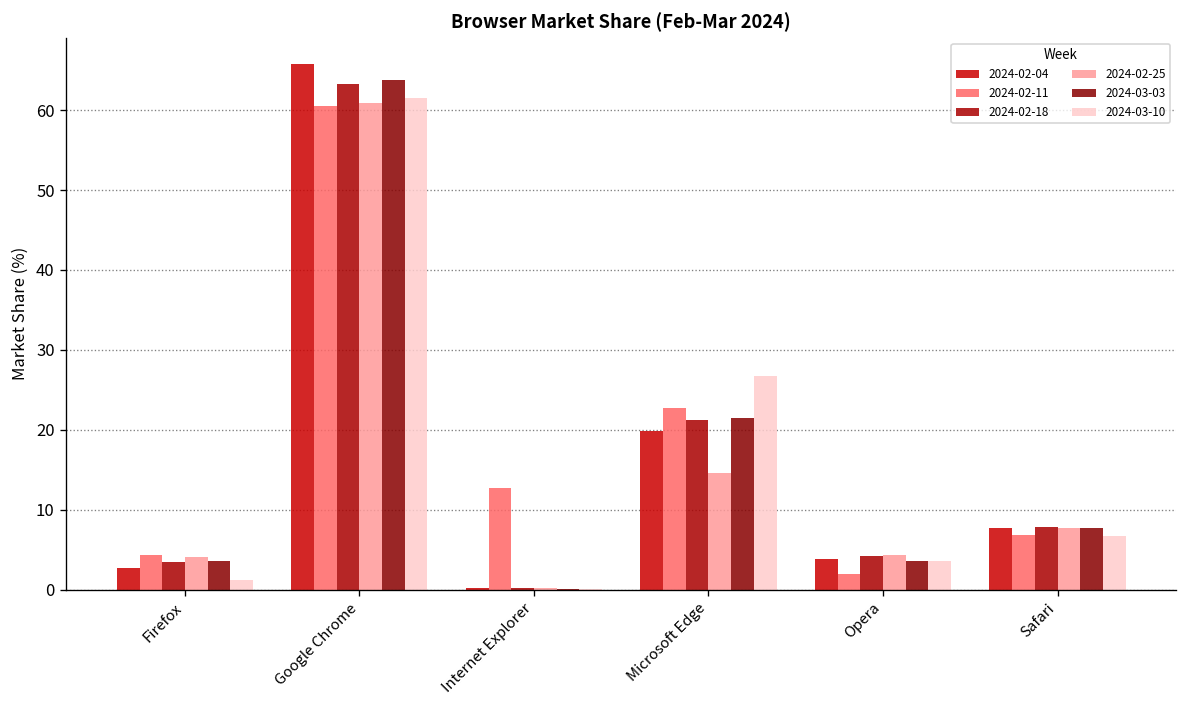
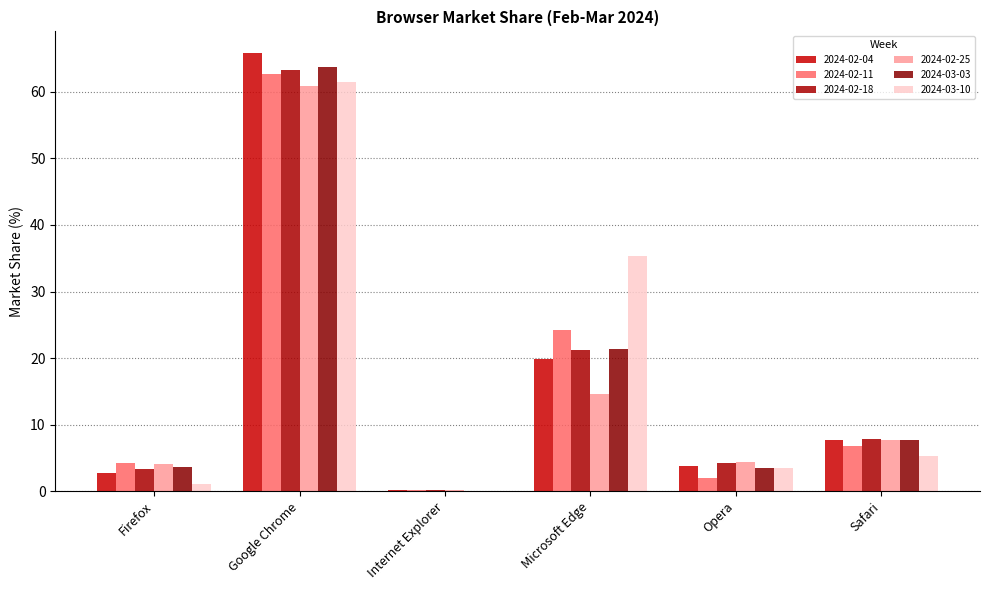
  {
    "2024-02-11": {
      "Firefox": 4,
-     "Google Chrome": 61,
-     "Internet Explorer": 13,
-     "Microsoft Edge": 23,
+     "Google Chrome": 63,
+     "Internet Explorer": 0,
+     "Microsoft Edge": 24,
      "Opera": 2,
      "Safari": 7
    },
    "2024-02-25": {
      "Firefox": 4,
      "Google Chrome": 61,
      "Microsoft Edge": 15,
      "Opera": 4,
      "Safari": 8
    },
    "2024-03-10": {
      "Firefox": 1,
      "Google Chrome": 62,
-     "Microsoft Edge": 27,
+     "Microsoft Edge": 35,
      "Opera": 4,
-     "Safari": 7
+     "Safari": 5
    }
  }
